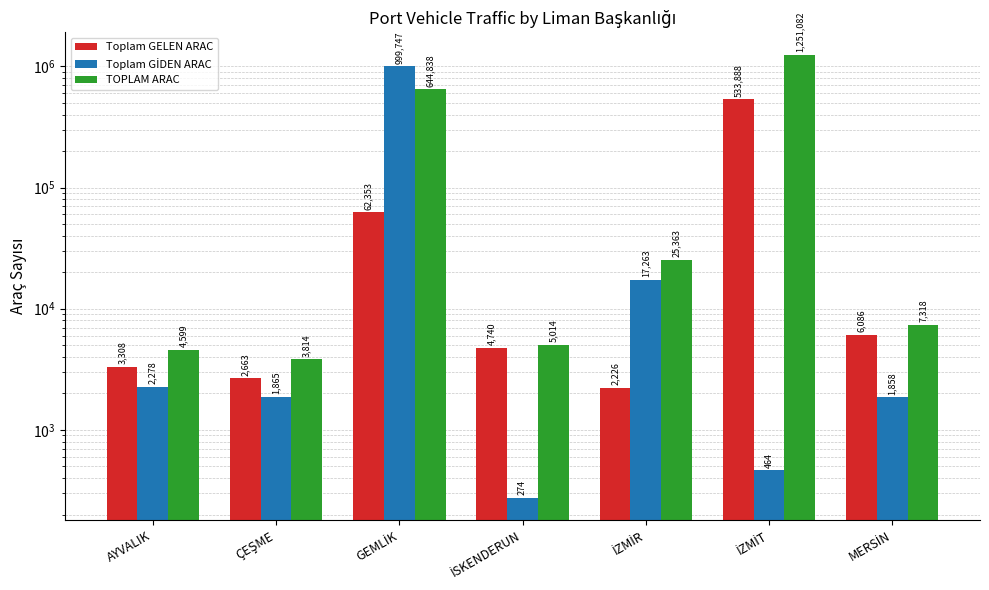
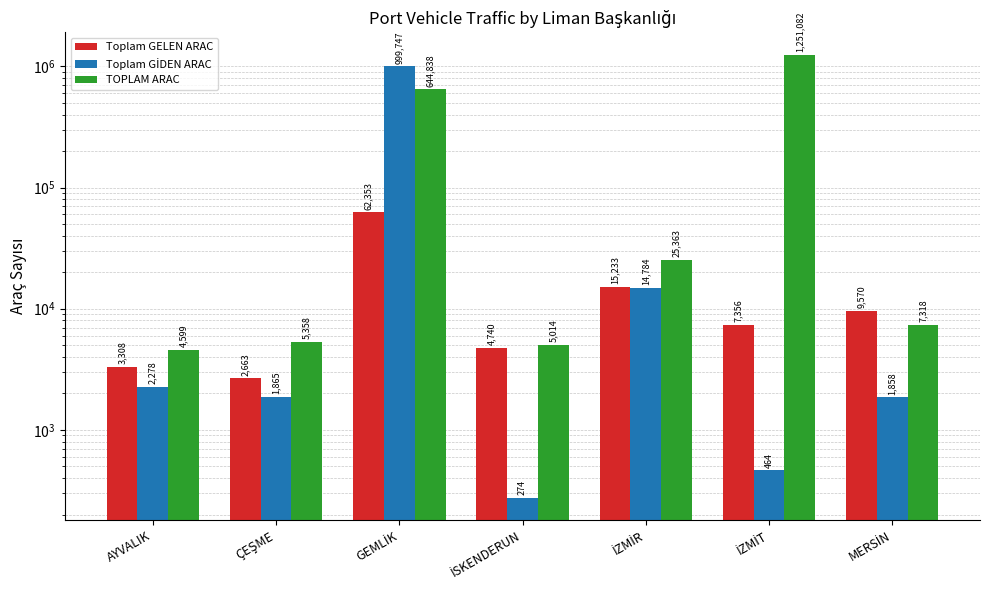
  {
    "Toplam GELEN ARAC": {
      "AYVALIK": "3,308",
      "ÇEŞME": "2,663",
      "GEMLİK": "62,353",
      "İSKENDERUN": "4,740",
-     "İZMİR": "2,226",
-     "İZMİT": "533,888",
-     "MERSİN": "6,086"
+     "İZMİR": "15,233",
+     "İZMİT": "7,356",
+     "MERSİN": "9,570"
    },
    "Toplam GİDEN ARAC": {
      "AYVALIK": "2,278",
      "ÇEŞME": "1,865",
      "GEMLİK": "999,747",
      "İSKENDERUN": "274",
-     "İZMİR": "17,263",
+     "İZMİR": "14,784",
      "İZMİT": "464",
      "MERSİN": "1,858"
    },
    "TOPLAM ARAC": {
      "AYVALIK": "4,599",
-     "ÇEŞME": "3,814",
+     "ÇEŞME": "5,358",
      "GEMLİK": "644,838",
      "İSKENDERUN": "5,014",
      "İZMİR": "25,363",
      "İZMİT": "1,251,082",
      "MERSİN": "7,318"
    }
  }
